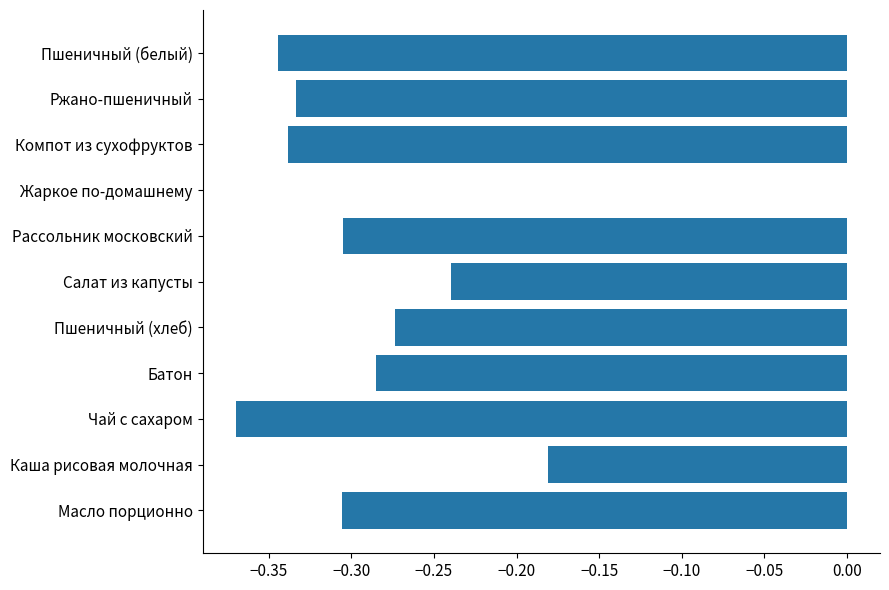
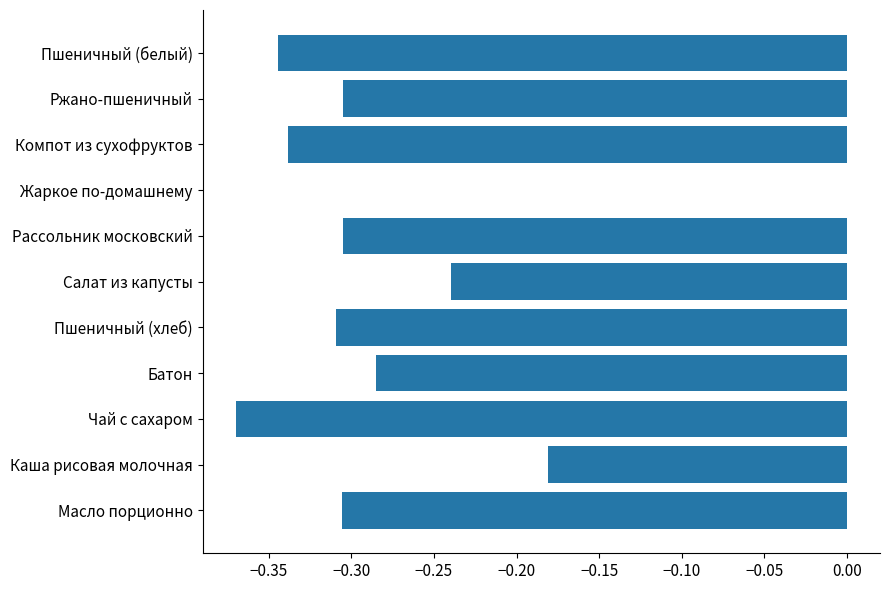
  {
    "Пшеничный (белый)": -0.344,
-   "Ржано-пшеничный": -0.334,
+   "Ржано-пшеничный": -0.305,
    "Компот из сухофруктов": -0.338,
    "Жаркое по-домашнему": 0.000,
    "Рассольник московский": -0.305,
    "Салат из капусты": -0.240,
-   "Пшеничный (хлеб)": -0.274,
+   "Пшеничный (хлеб)": -0.309,
    "Батон": -0.285,
    "Чай с сахаром": -0.370,
    "Каша рисовая молочная": -0.181,
    "Масло порционно": -0.306
  }
